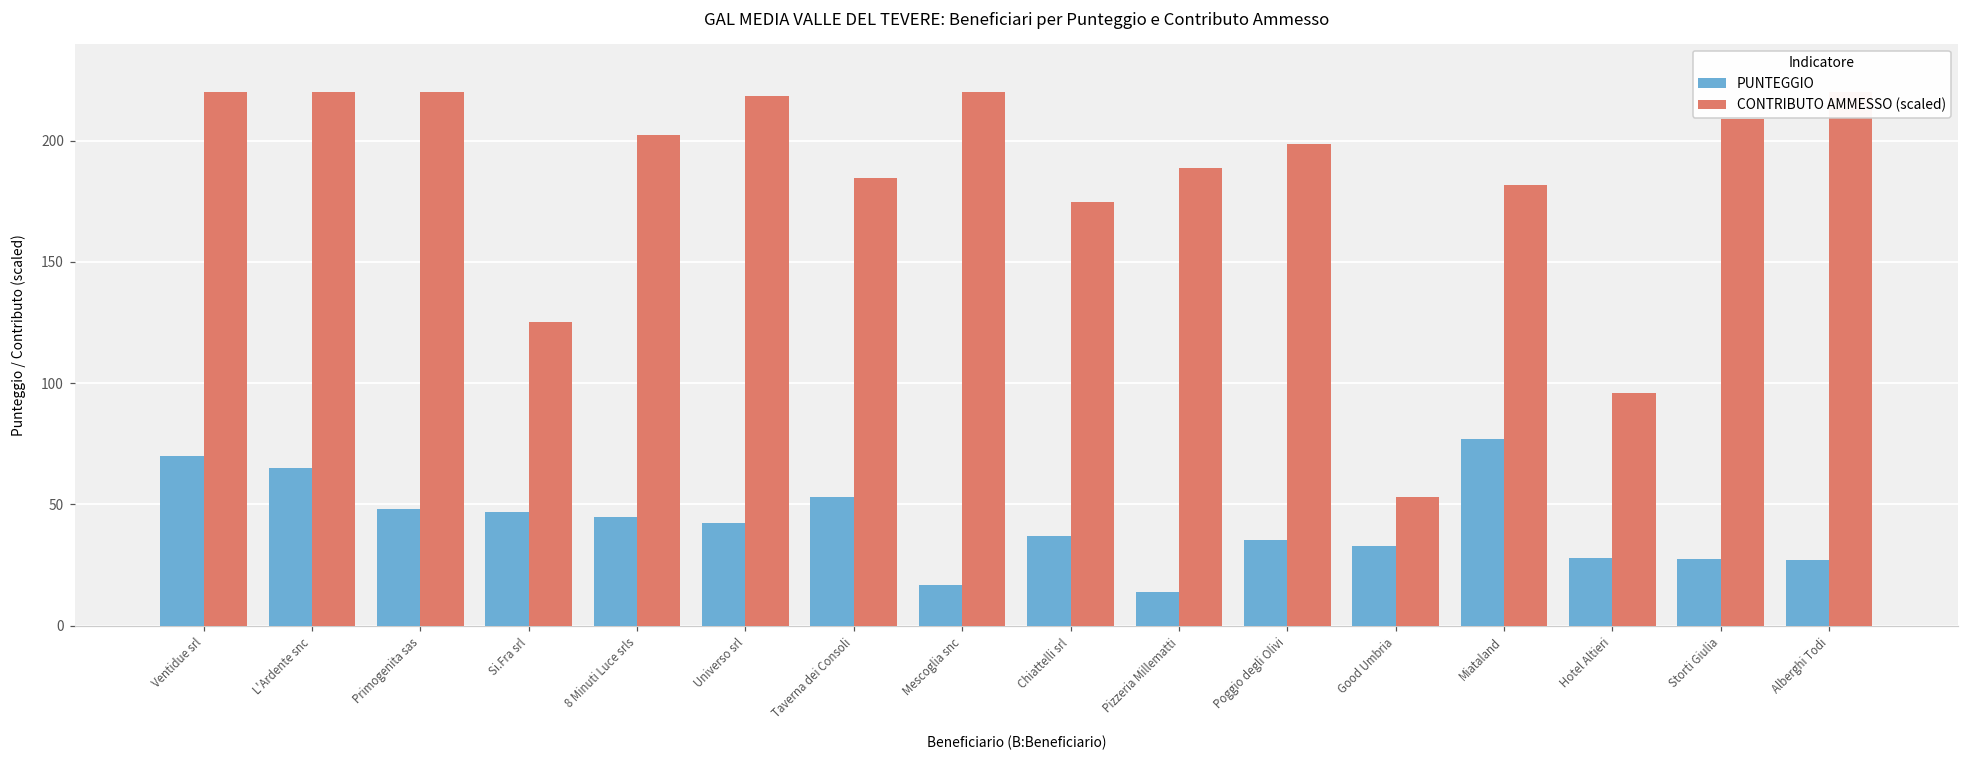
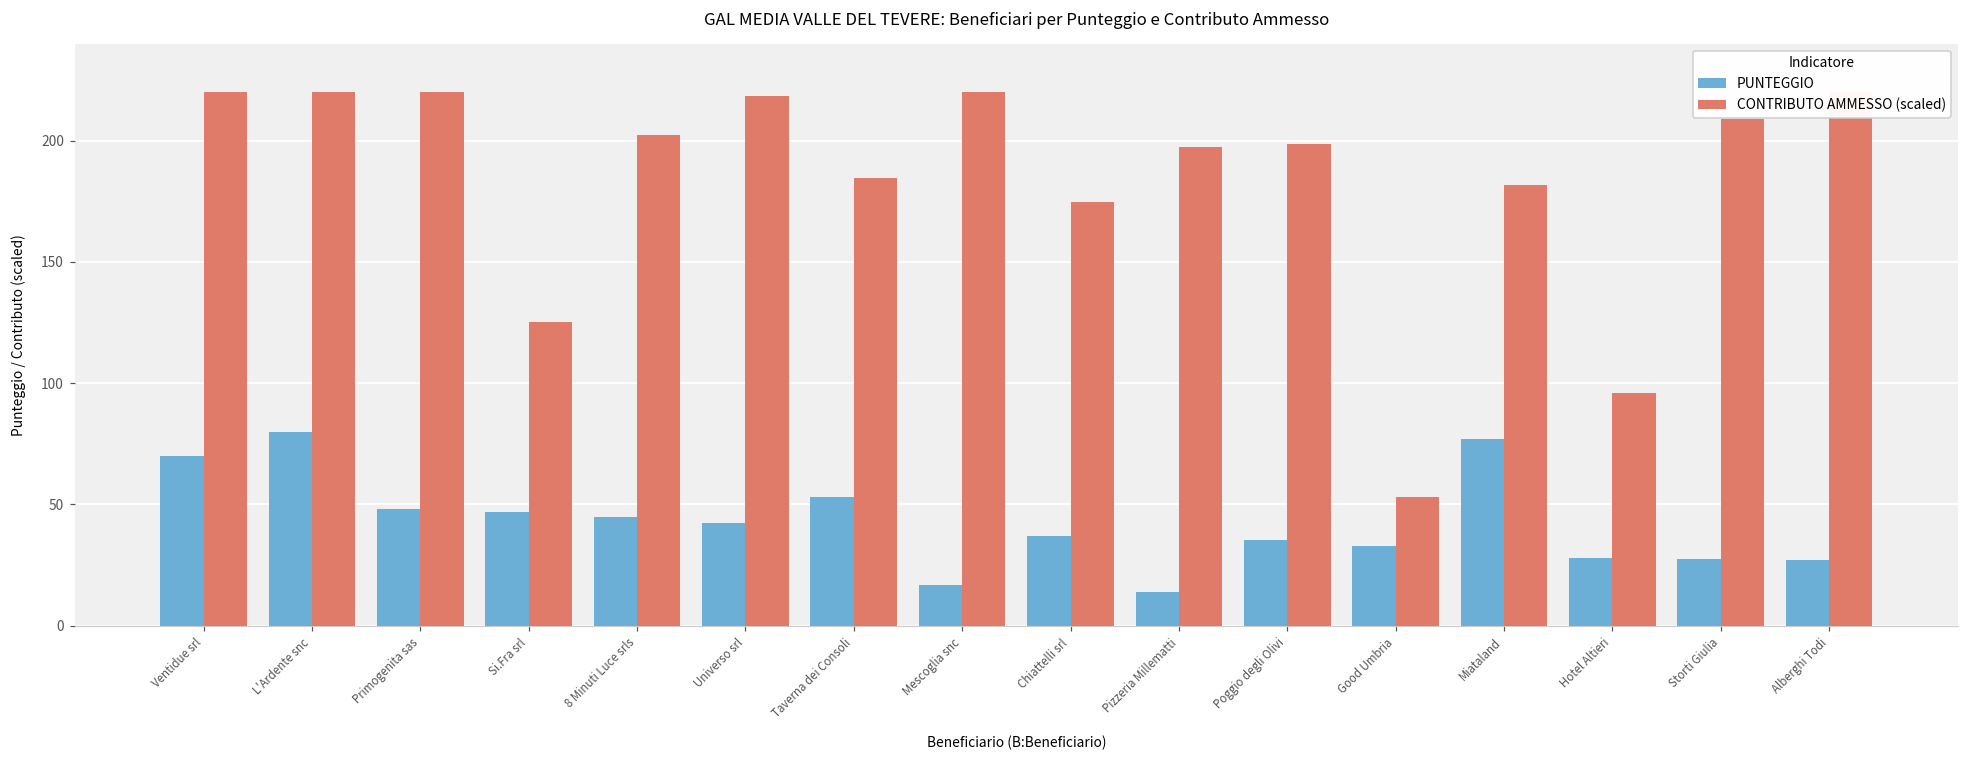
  {
    "PUNTEGGIO": {
      "Ventidue srl": 70,
-     "L'Ardente snc": 65,
+     "L'Ardente snc": 80,
      "Primogenita sas": 48,
      "Si.Fra srl": 47,
      "8 Minuti Luce srls": 45,
      "Universo srl": 43,
      "Taverna dei Consoli": 53,
      "Mescoglia snc": 17,
      "Chiattelli srl": 37,
      "Pizzeria Millematti": 14,
      "Poggio degli Olivi": 36,
      "Good Umbria": 33,
      "Miataland": 77,
      "Hotel Altieri": 28,
      "Storti Giulia": 28,
      "Alberghi Todi": 27
    },
    "CONTRIBUTO AMMESSO (scaled)": {
      "Ventidue srl": 220,
      "L'Ardente snc": 220,
      "Primogenita sas": 220,
      "Si.Fra srl": 125,
      "8 Minuti Luce srls": 202,
      "Universo srl": 218,
      "Taverna dei Consoli": 185,
      "Mescoglia snc": 220,
      "Chiattelli srl": 175,
-     "Pizzeria Millematti": 189,
+     "Pizzeria Millematti": 197,
      "Poggio degli Olivi": 198,
      "Good Umbria": 53,
      "Miataland": 182,
      "Hotel Altieri": 96,
      "Storti Giulia": 209
    }
  }
